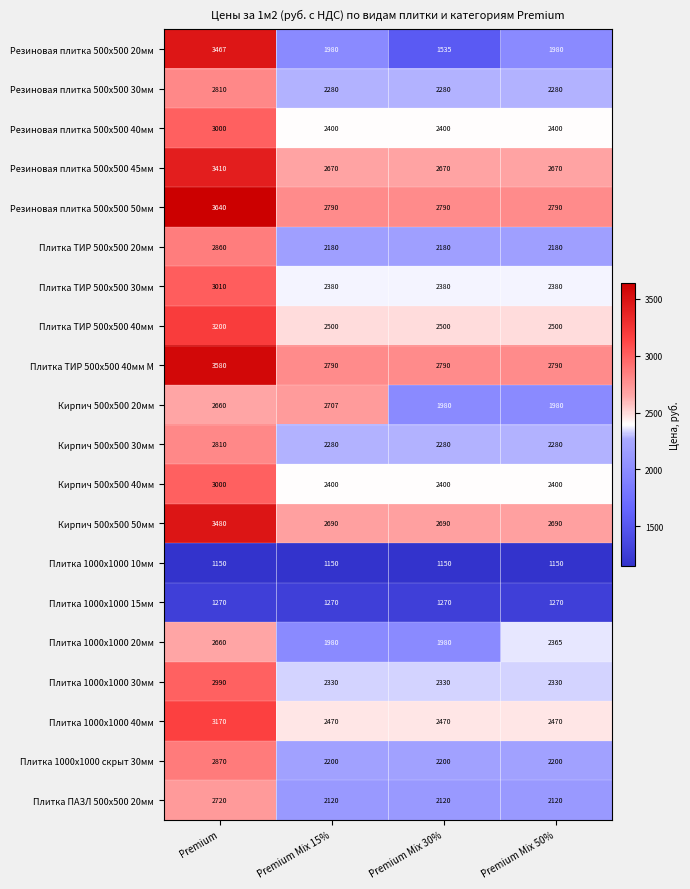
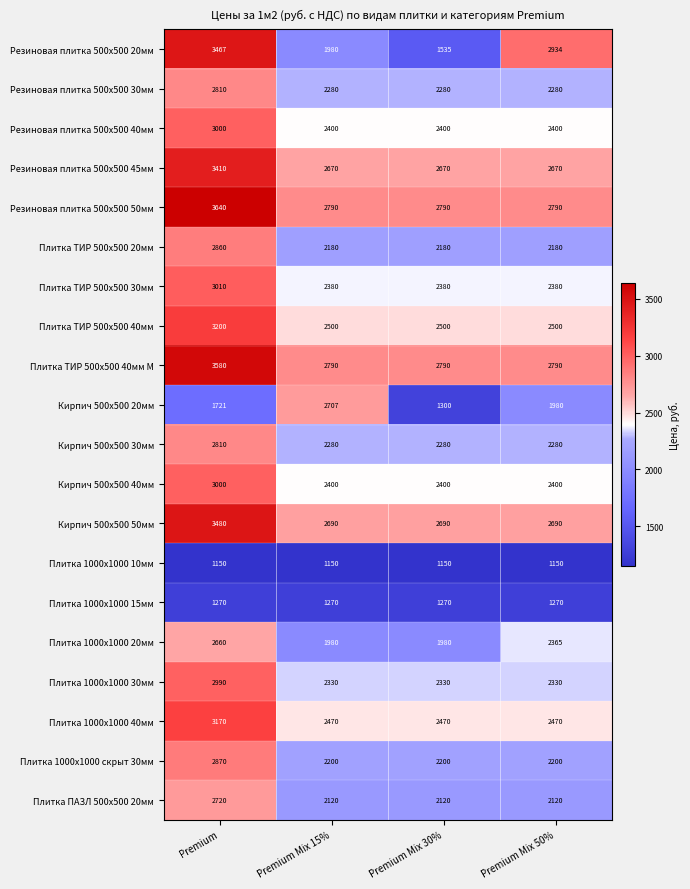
  {
    "Резиновая плитка 500х500 20мм": {
      "Premium": 3467,
      "Premium Mix 15%": 1980,
      "Premium Mix 30%": 1535,
-     "Premium Mix 50%": 1980
+     "Premium Mix 50%": 2934
    },
    "Резиновая плитка 500х500 30мм": {
      "Premium": 2810,
      "Premium Mix 15%": 2280,
      "Premium Mix 30%": 2280,
      "Premium Mix 50%": 2280
    },
    "Резиновая плитка 500х500 40мм": {
      "Premium": 3000,
      "Premium Mix 15%": 2400,
      "Premium Mix 30%": 2400,
      "Premium Mix 50%": 2400
    },
    "Резиновая плитка 500х500 45мм": {
      "Premium": 3410,
      "Premium Mix 15%": 2670,
      "Premium Mix 30%": 2670,
      "Premium Mix 50%": 2670
    },
    "Резиновая плитка 500х500 50мм": {
      "Premium": 3640,
      "Premium Mix 15%": 2790,
      "Premium Mix 30%": 2790,
      "Premium Mix 50%": 2790
    },
    "Плитка ТИР 500х500 20мм": {
      "Premium": 2860,
      "Premium Mix 15%": 2180,
      "Premium Mix 30%": 2180,
      "Premium Mix 50%": 2180
    },
    "Плитка ТИР 500х500 30мм": {
      "Premium": 3010,
      "Premium Mix 15%": 2380,
      "Premium Mix 30%": 2380,
      "Premium Mix 50%": 2380
    },
    "Плитка ТИР 500х500 40мм": {
      "Premium": 3200,
      "Premium Mix 15%": 2500,
      "Premium Mix 30%": 2500,
      "Premium Mix 50%": 2500
    },
    "Плитка ТИР 500х500 40мм М": {
      "Premium": 3580,
      "Premium Mix 15%": 2790,
      "Premium Mix 30%": 2790,
      "Premium Mix 50%": 2790
    },
    "Кирпич 500х500 20мм": {
-     "Premium": 2660,
+     "Premium": 1721,
      "Premium Mix 15%": 2707,
-     "Premium Mix 30%": 1980,
+     "Premium Mix 30%": 1300,
      "Premium Mix 50%": 1980
    },
    "Кирпич 500х500 30мм": {
      "Premium": 2810,
      "Premium Mix 15%": 2280,
      "Premium Mix 30%": 2280,
      "Premium Mix 50%": 2280
    },
    "Кирпич 500х500 40мм": {
      "Premium": 3000,
      "Premium Mix 15%": 2400,
      "Premium Mix 30%": 2400,
      "Premium Mix 50%": 2400
    },
    "Кирпич 500х500 50мм": {
      "Premium": 3480,
      "Premium Mix 15%": 2690,
      "Premium Mix 30%": 2690,
      "Premium Mix 50%": 2690
    },
    "Плитка 1000х1000 10мм": {
      "Premium": 1150,
      "Premium Mix 15%": 1150,
      "Premium Mix 30%": 1150,
      "Premium Mix 50%": 1150
    },
    "Плитка 1000х1000 15мм": {
      "Premium": 1270,
      "Premium Mix 15%": 1270,
      "Premium Mix 30%": 1270,
      "Premium Mix 50%": 1270
    },
    "Плитка 1000х1000 20мм": {
      "Premium": 2660,
      "Premium Mix 15%": 1980,
      "Premium Mix 30%": 1980,
      "Premium Mix 50%": 2365
    },
    "Плитка 1000х1000 30мм": {
      "Premium": 2990,
      "Premium Mix 15%": 2330,
      "Premium Mix 30%": 2330,
      "Premium Mix 50%": 2330
    },
    "Плитка 1000х1000 40мм": {
      "Premium": 3170,
      "Premium Mix 15%": 2470,
      "Premium Mix 30%": 2470,
      "Premium Mix 50%": 2470
    },
    "Плитка 1000х1000 скрыт 30мм": {
      "Premium": 2870,
      "Premium Mix 15%": 2200,
      "Premium Mix 30%": 2200,
      "Premium Mix 50%": 2200
    },
    "Плитка ПАЗЛ 500х500 20мм": {
      "Premium": 2720,
      "Premium Mix 15%": 2120,
      "Premium Mix 30%": 2120,
      "Premium Mix 50%": 2120
    }
  }
